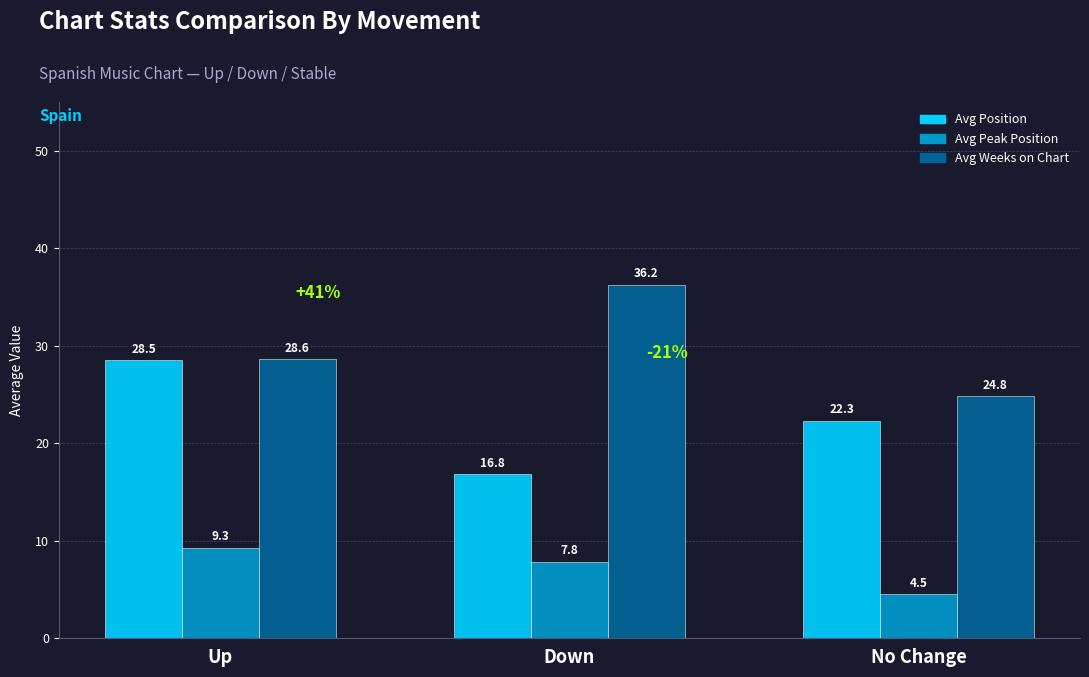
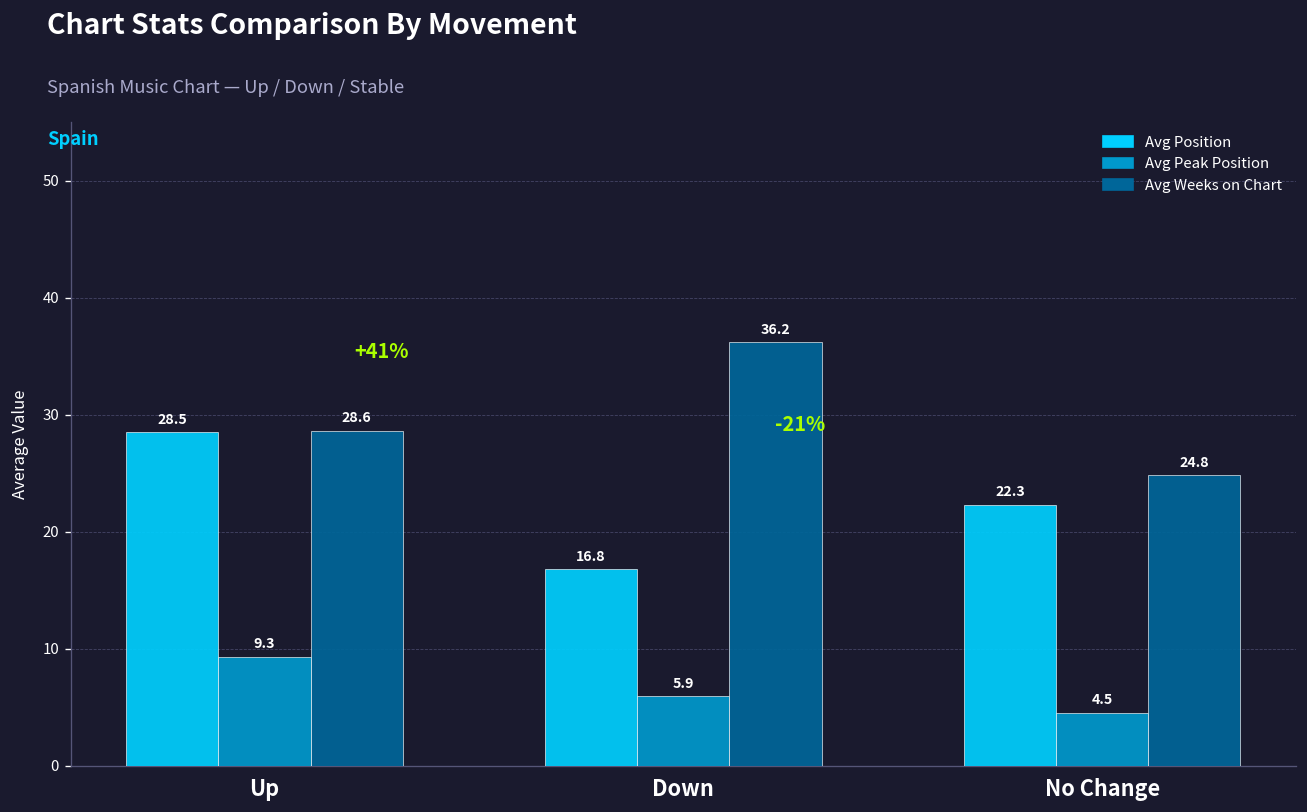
  {
    "Avg Position": {
      "Up": 28.5,
      "Down": 16.8,
      "No Change": 22.3
    },
    "Avg Peak Position": {
      "Up": 9.3,
-     "Down": 7.8,
+     "Down": 5.9,
      "No Change": 4.5
    },
    "Avg Weeks on Chart": {
      "Up": 28.6,
      "Down": 36.2,
      "No Change": 24.8
    }
  }
